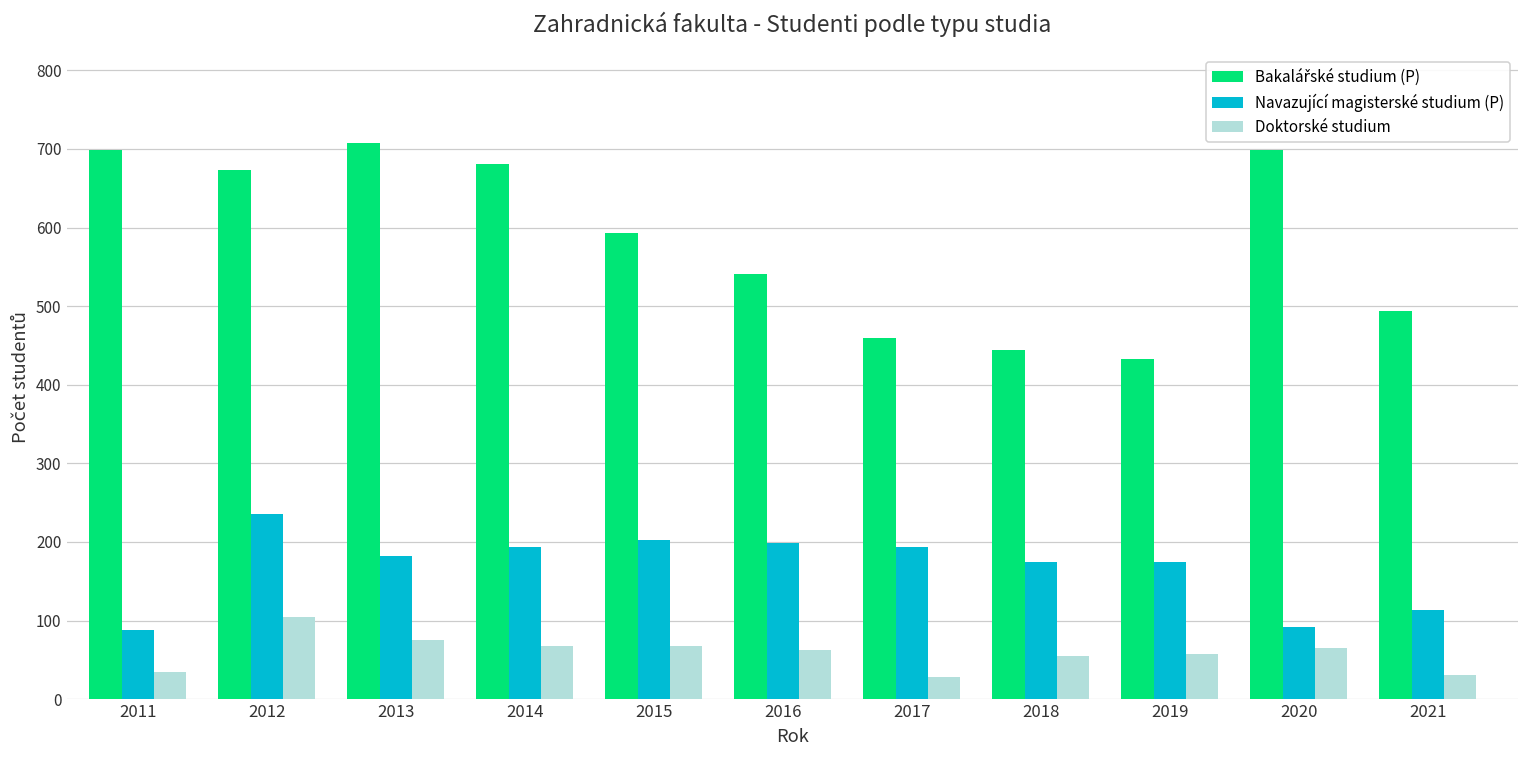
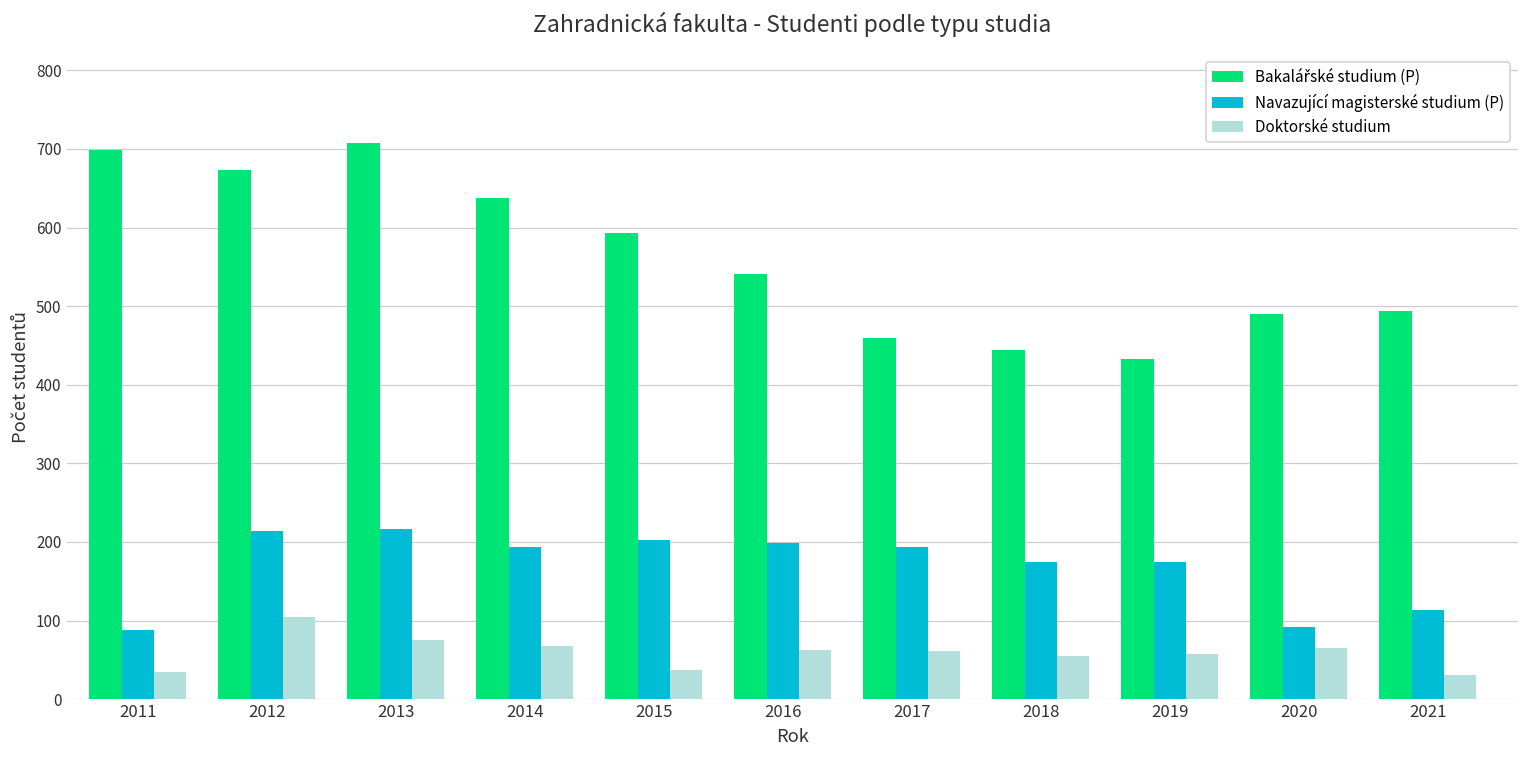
  {
    "Bakalářské studium (P)": {
      "2011": 700,
      "2012": 670,
      "2013": 710,
-     "2014": 680,
+     "2014": 640,
      "2015": 590,
      "2016": 540,
      "2017": 460,
      "2018": 440,
      "2019": 430,
-     "2020": 700,
+     "2020": 490,
      "2021": 490
    },
    "Navazující magisterské studium (P)": {
      "2011": 90,
-     "2012": 240,
-     "2013": 180,
+     "2012": 210,
+     "2013": 220,
      "2014": 190,
      "2015": 200,
      "2016": 200,
      "2017": 190,
      "2018": 180,
      "2019": 180,
      "2020": 90,
      "2021": 110
    },
    "Doktorské studium": {
      "2011": 30,
      "2012": 100,
      "2013": 80,
      "2014": 70,
-     "2015": 70,
+     "2015": 40,
      "2016": 60,
-     "2017": 30,
+     "2017": 60,
      "2018": 60,
      "2019": 60,
      "2020": 70,
      "2021": 30
    }
  }
